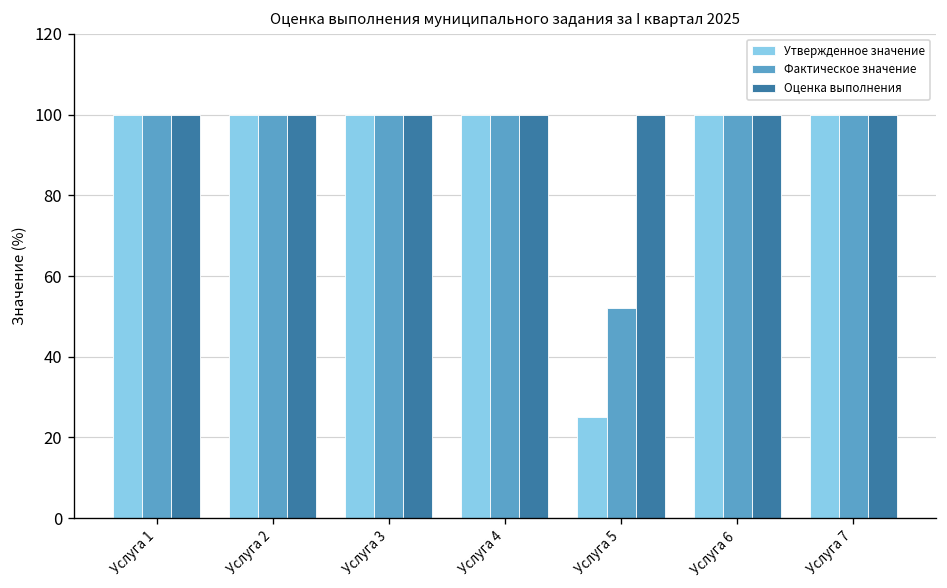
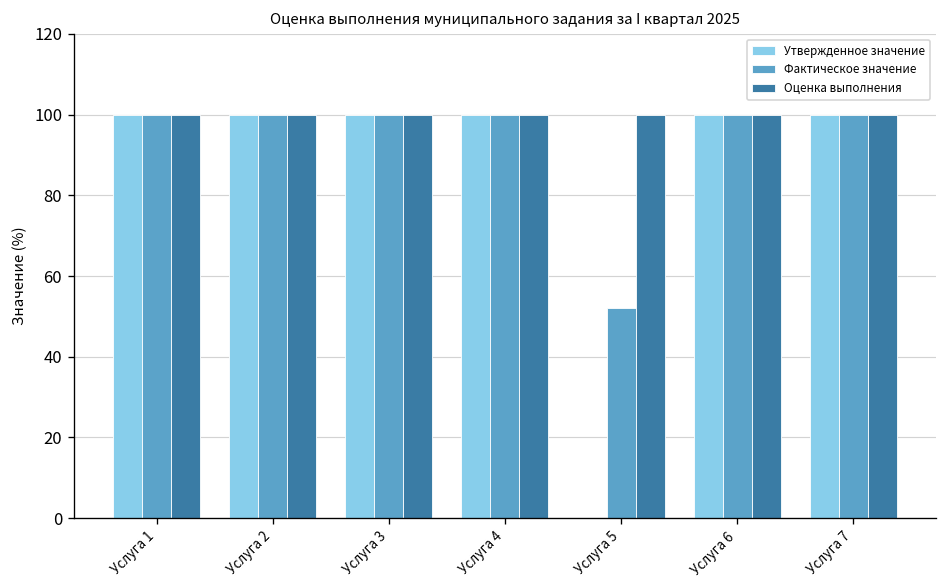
  {
    "Утвержденное значение": {
      "Услуга 1": 100,
      "Услуга 2": 100,
      "Услуга 3": 100,
      "Услуга 4": 100,
-     "Услуга 5": 25,
+     "Услуга 5": 0,
      "Услуга 6": 100,
      "Услуга 7": 100
    },
    "Фактическое значение": {
      "Услуга 1": 100,
      "Услуга 2": 100,
      "Услуга 3": 100,
      "Услуга 4": 100,
      "Услуга 5": 52,
      "Услуга 6": 100,
      "Услуга 7": 100
    },
    "Оценка выполнения": {
      "Услуга 1": 100,
      "Услуга 2": 100,
      "Услуга 3": 100,
      "Услуга 4": 100,
      "Услуга 5": 100,
      "Услуга 6": 100,
      "Услуга 7": 100
    }
  }
